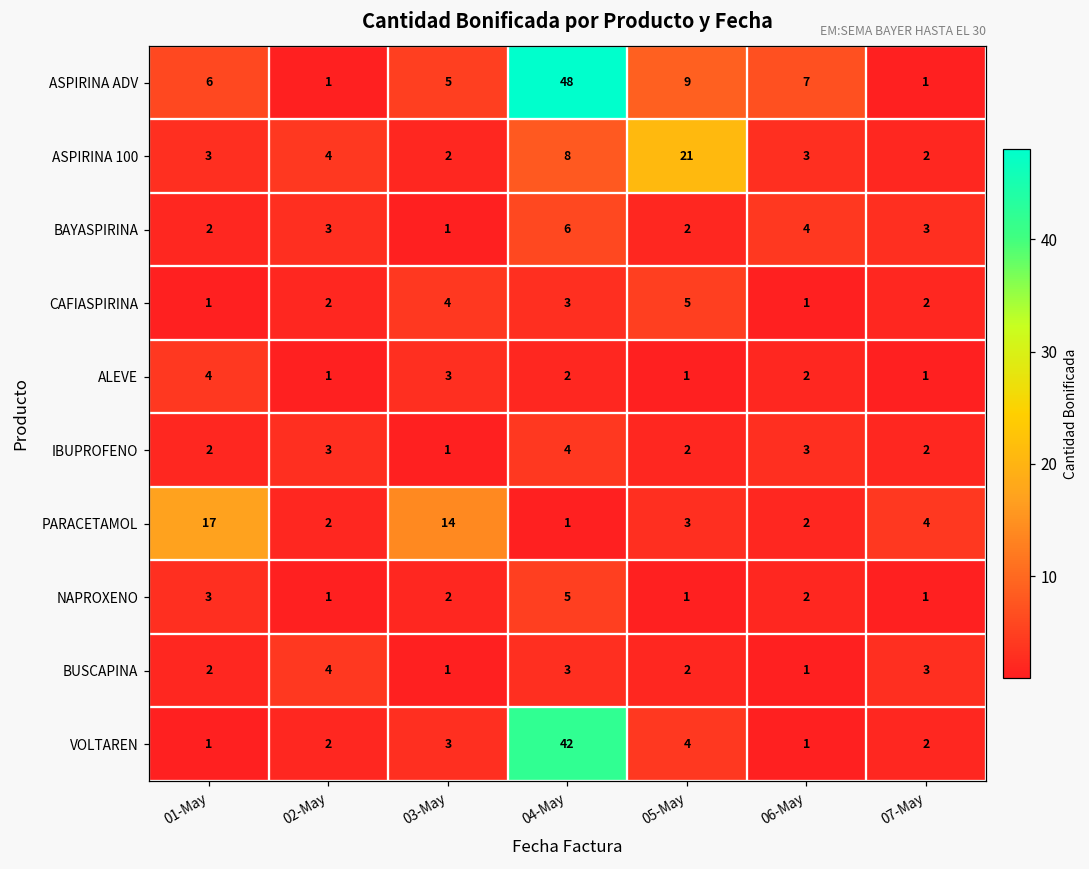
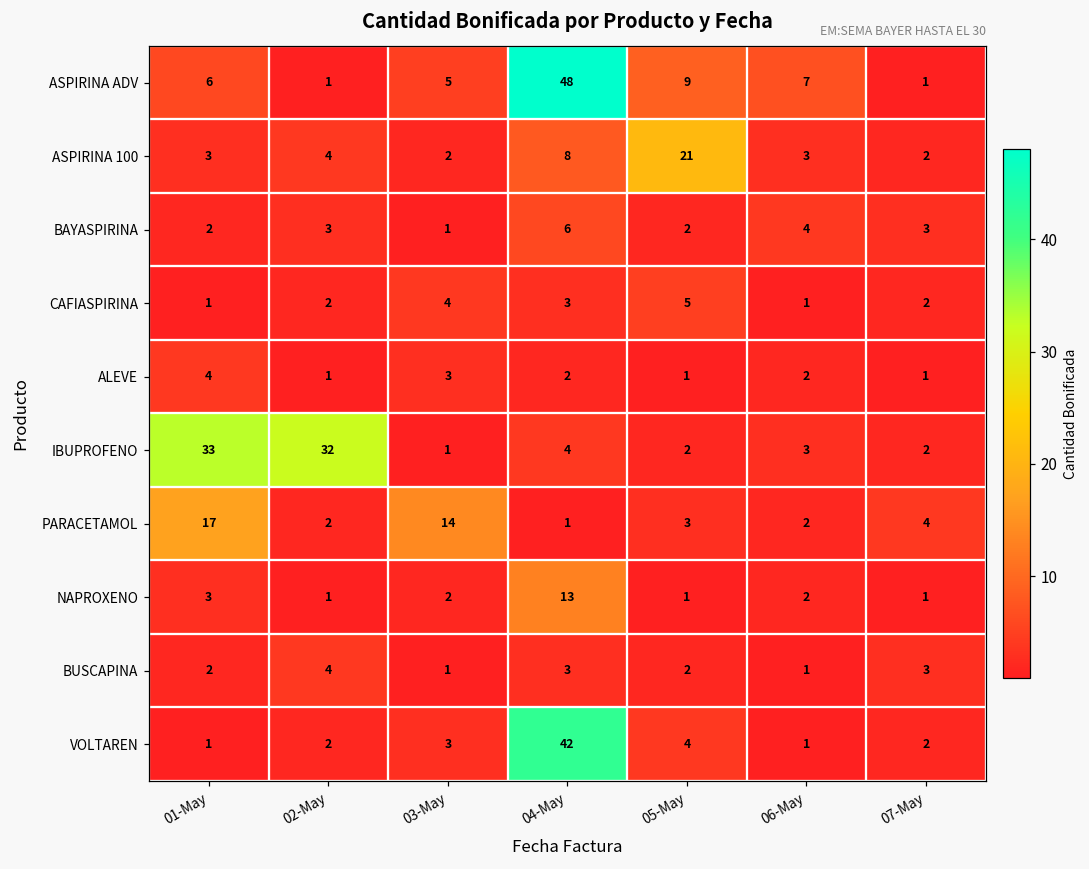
  {
    "ASPIRINA ADV": {
      "01-May": 6,
      "02-May": 1,
      "03-May": 5,
      "04-May": 48,
      "05-May": 9,
      "06-May": 7,
      "07-May": 1
    },
    "ASPIRINA 100": {
      "01-May": 3,
      "02-May": 4,
      "03-May": 2,
      "04-May": 8,
      "05-May": 21,
      "06-May": 3,
      "07-May": 2
    },
    "BAYASPIRINA": {
      "01-May": 2,
      "02-May": 3,
      "03-May": 1,
      "04-May": 6,
      "05-May": 2,
      "06-May": 4,
      "07-May": 3
    },
    "CAFIASPIRINA": {
      "01-May": 1,
      "02-May": 2,
      "03-May": 4,
      "04-May": 3,
      "05-May": 5,
      "06-May": 1,
      "07-May": 2
    },
    "ALEVE": {
      "01-May": 4,
      "02-May": 1,
      "03-May": 3,
      "04-May": 2,
      "05-May": 1,
      "06-May": 2,
      "07-May": 1
    },
    "IBUPROFENO": {
-     "01-May": 2,
-     "02-May": 3,
+     "01-May": 33,
+     "02-May": 32,
      "03-May": 1,
      "04-May": 4,
      "05-May": 2,
      "06-May": 3,
      "07-May": 2
    },
    "PARACETAMOL": {
      "01-May": 17,
      "02-May": 2,
      "03-May": 14,
      "04-May": 1,
      "05-May": 3,
      "06-May": 2,
      "07-May": 4
    },
    "NAPROXENO": {
      "01-May": 3,
      "02-May": 1,
      "03-May": 2,
-     "04-May": 5,
+     "04-May": 13,
      "05-May": 1,
      "06-May": 2,
      "07-May": 1
    },
    "BUSCAPINA": {
      "01-May": 2,
      "02-May": 4,
      "03-May": 1,
      "04-May": 3,
      "05-May": 2,
      "06-May": 1,
      "07-May": 3
    },
    "VOLTAREN": {
      "01-May": 1,
      "02-May": 2,
      "03-May": 3,
      "04-May": 42,
      "05-May": 4,
      "06-May": 1,
      "07-May": 2
    }
  }
